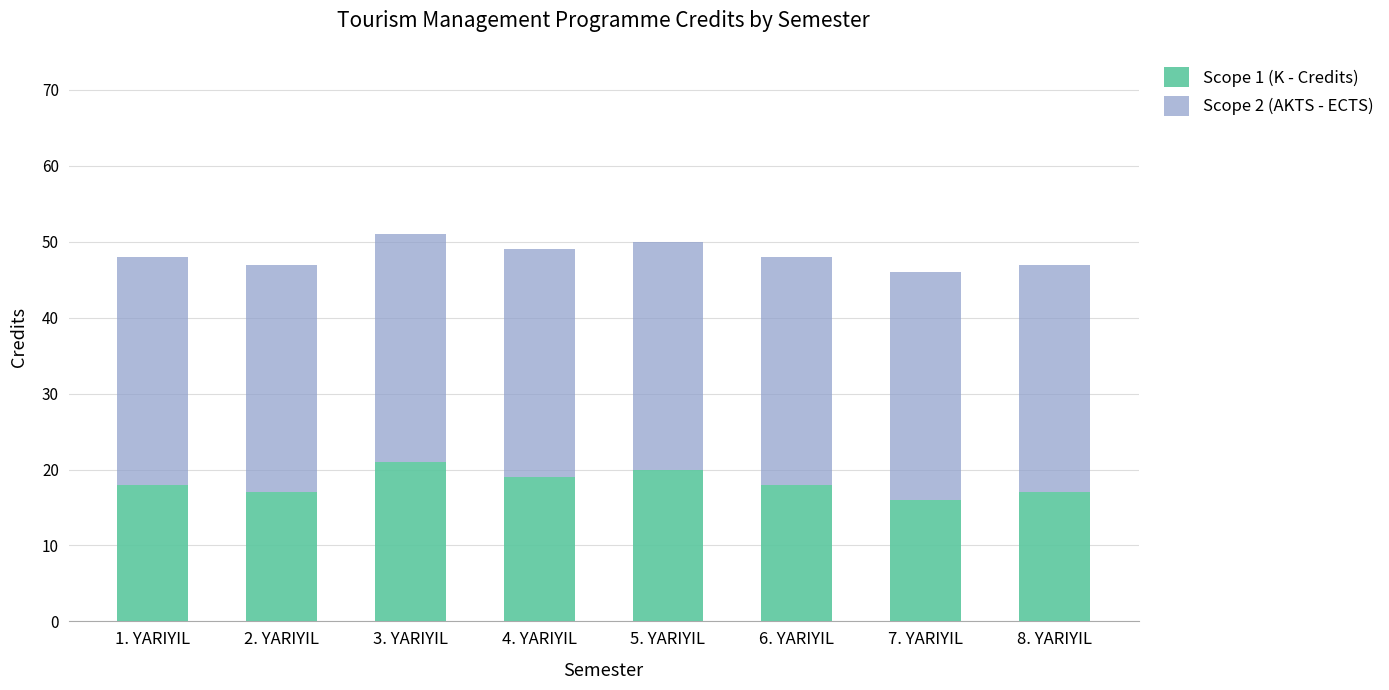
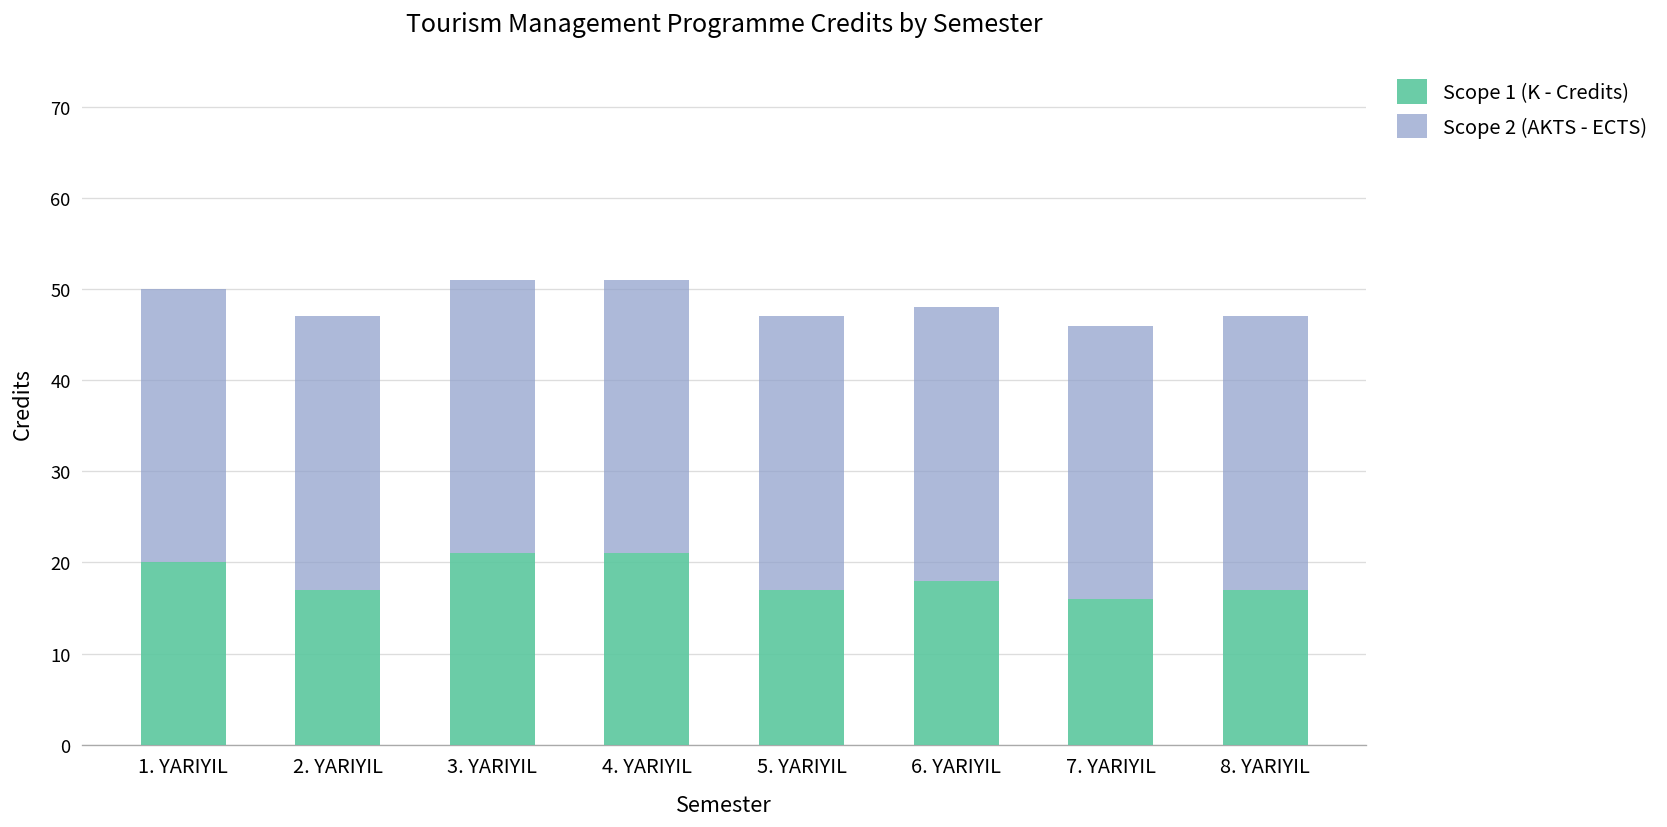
  {
    "Scope 1 (K - Credits)": {
-     "1. YARIYIL": 18,
+     "1. YARIYIL": 20,
      "2. YARIYIL": 17,
      "3. YARIYIL": 21,
-     "4. YARIYIL": 19,
-     "5. YARIYIL": 20,
+     "4. YARIYIL": 21,
+     "5. YARIYIL": 17,
      "6. YARIYIL": 18,
      "7. YARIYIL": 16,
      "8. YARIYIL": 17
    },
    "Scope 2 (AKTS - ECTS)": {
      "1. YARIYIL": 30,
      "2. YARIYIL": 30,
      "3. YARIYIL": 30,
      "4. YARIYIL": 30,
      "5. YARIYIL": 30,
      "6. YARIYIL": 30,
      "7. YARIYIL": 30,
      "8. YARIYIL": 30
    }
  }
